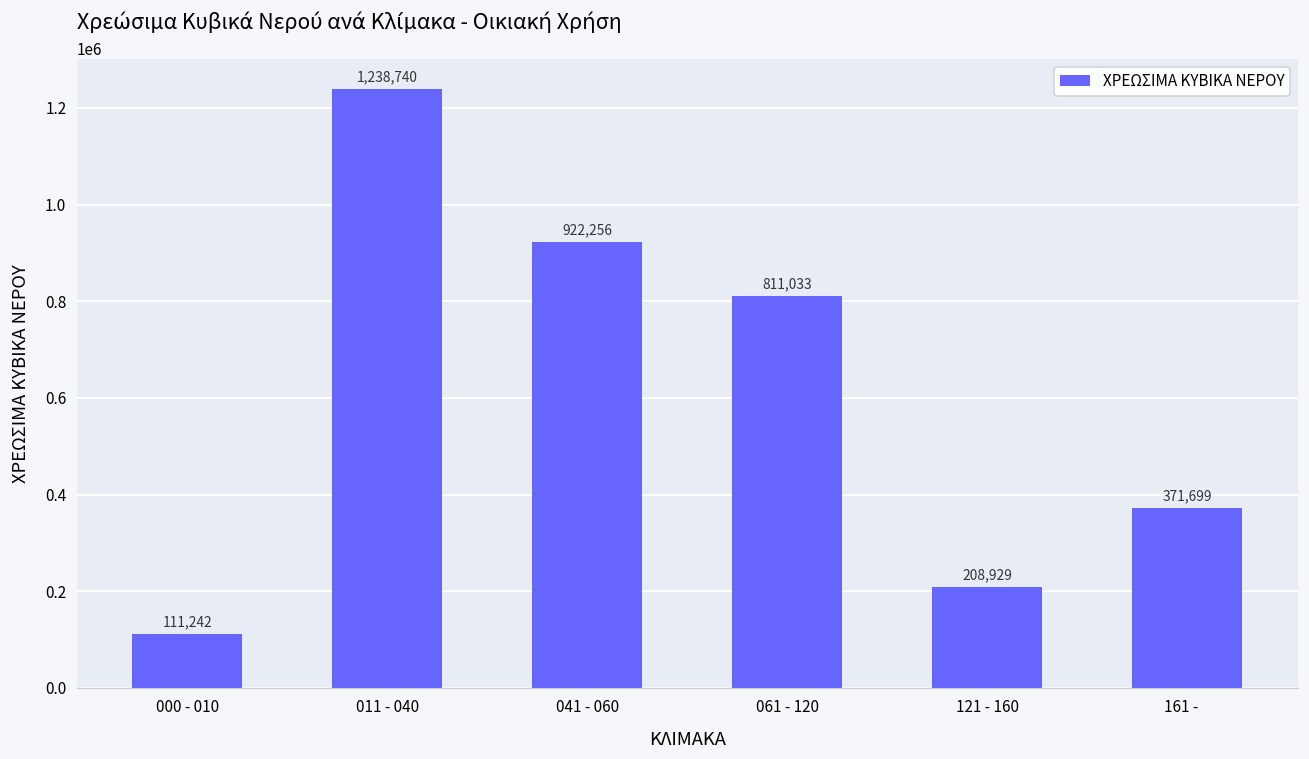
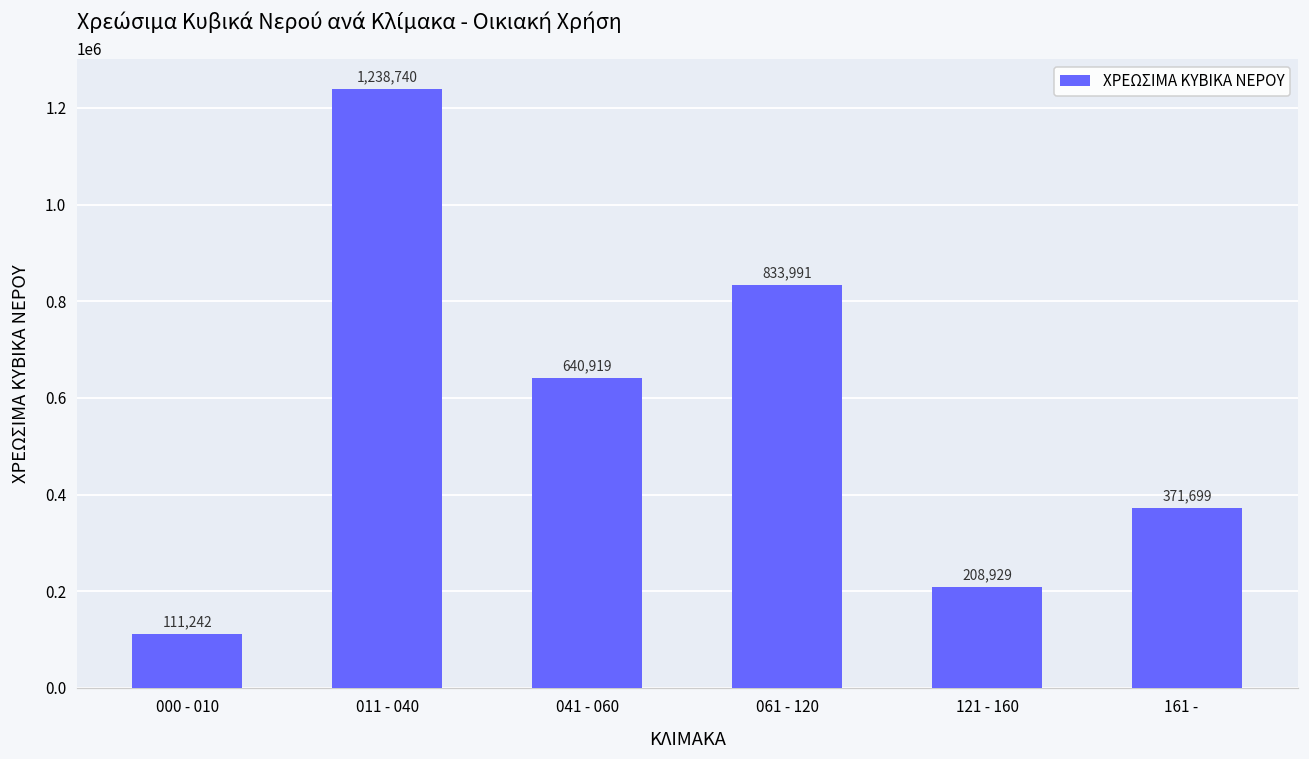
  {
    "000 - 010": "111,242",
    "011 - 040": "1,238,740",
-   "041 - 060": "922,256",
-   "061 - 120": "811,033",
+   "041 - 060": "640,919",
+   "061 - 120": "833,991",
    "121 - 160": "208,929",
    "161 -": "371,699"
  }
